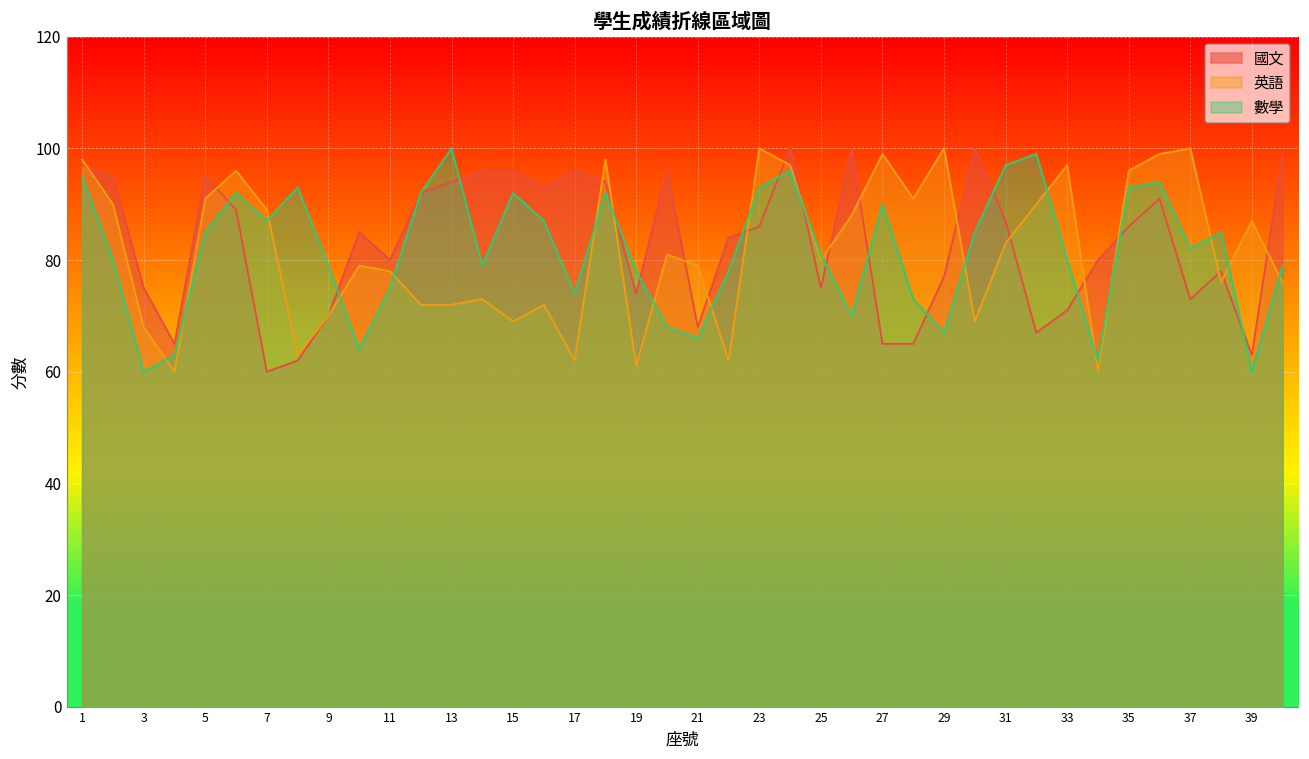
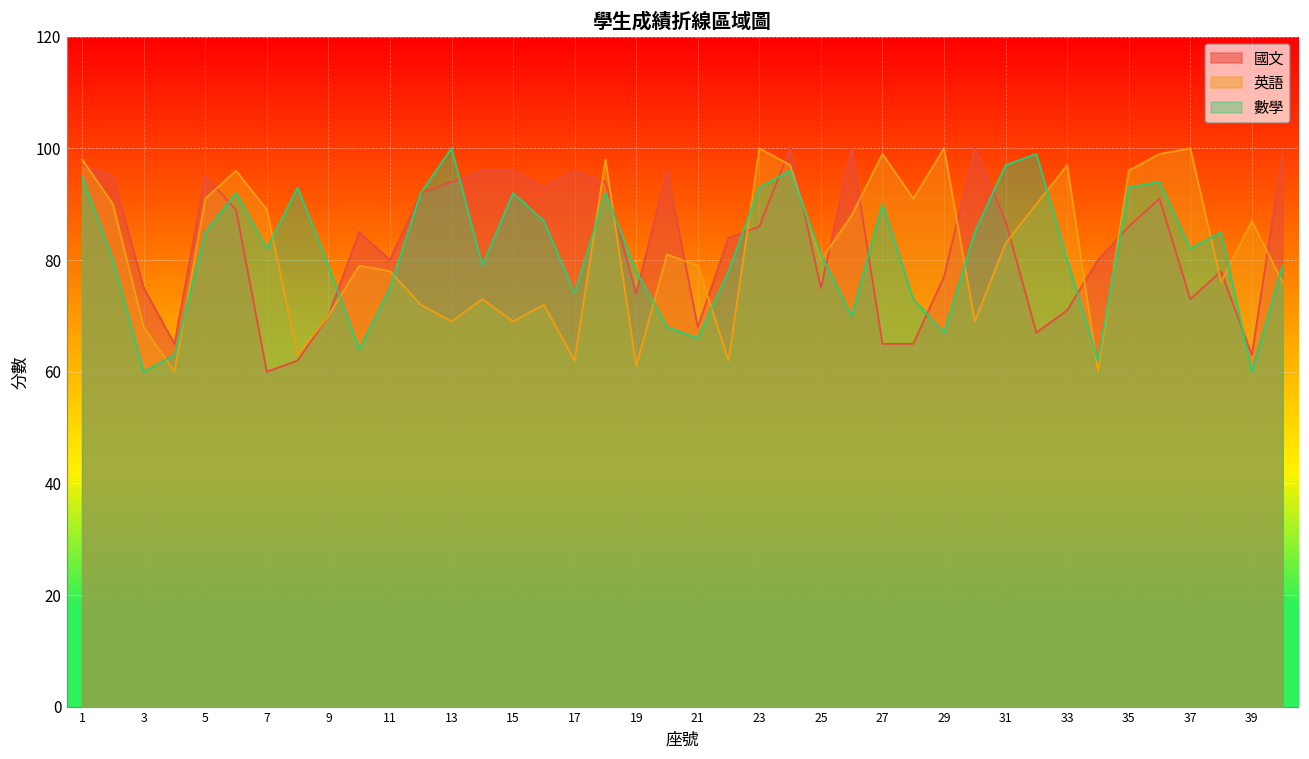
  {
    "國文": {
      "1": 97,
      "3": 75,
      "5": 95,
      "7": 60,
      "11": 80,
      "13": 94,
      "15": 96,
      "17": 96,
      "19": 74,
      "21": 68,
      "23": 86,
      "25": 75,
      "27": 65,
      "29": 77,
      "31": 87,
      "33": 71,
      "35": 86,
      "37": 73,
      "39": 63
    },
    "英語": {
      "1": 98,
      "3": 68,
      "5": 91,
      "7": 89,
      "11": 78,
-     "13": 72,
+     "13": 69,
      "15": 69,
      "17": 62,
      "19": 61,
      "21": 79,
      "23": 100,
      "25": 80,
      "27": 99,
      "29": 100,
      "31": 83,
      "33": 97,
      "35": 96,
      "37": 100,
      "39": 87
    },
    "數學": {
      "1": 95,
      "3": 60,
      "5": 85,
-     "7": 87,
+     "7": 82,
      "9": 79,
      "11": 75,
      "13": 100,
      "15": 92,
      "17": 74,
      "19": 78,
      "21": 66,
      "23": 93,
      "25": 81,
      "27": 90,
      "29": 67,
      "31": 97,
      "33": 80,
      "35": 93,
      "37": 82,
      "39": 60
    }
  }
